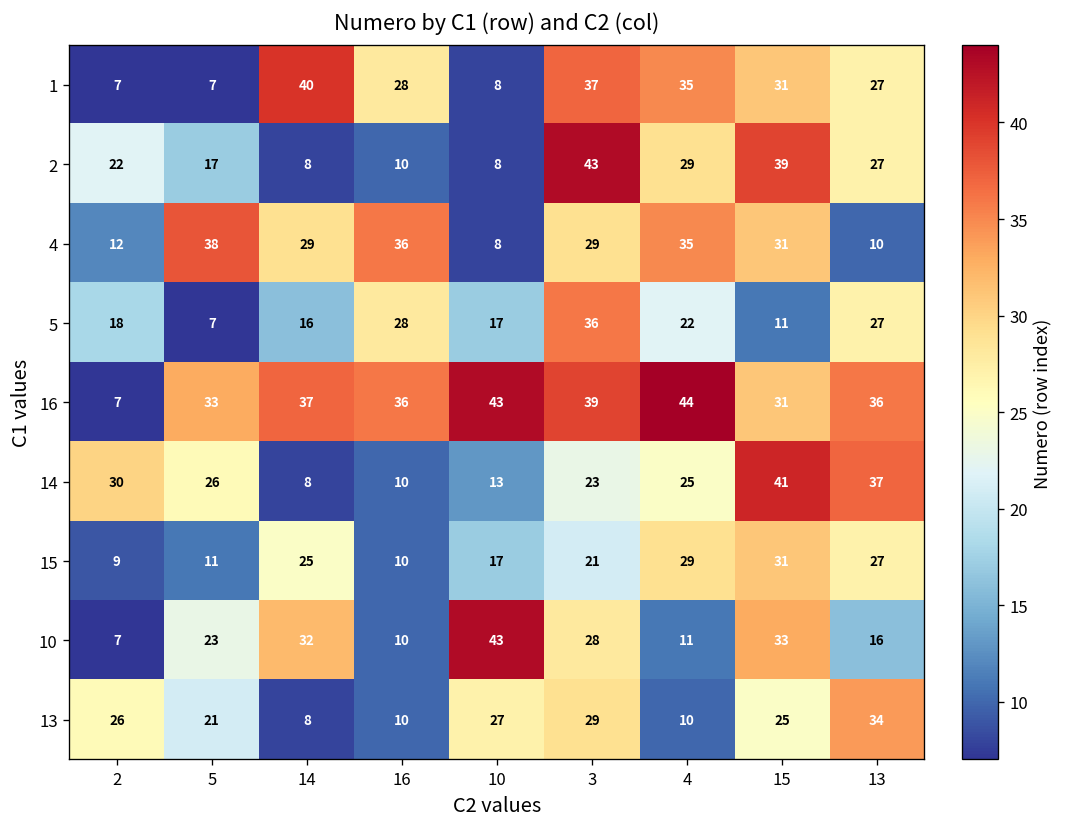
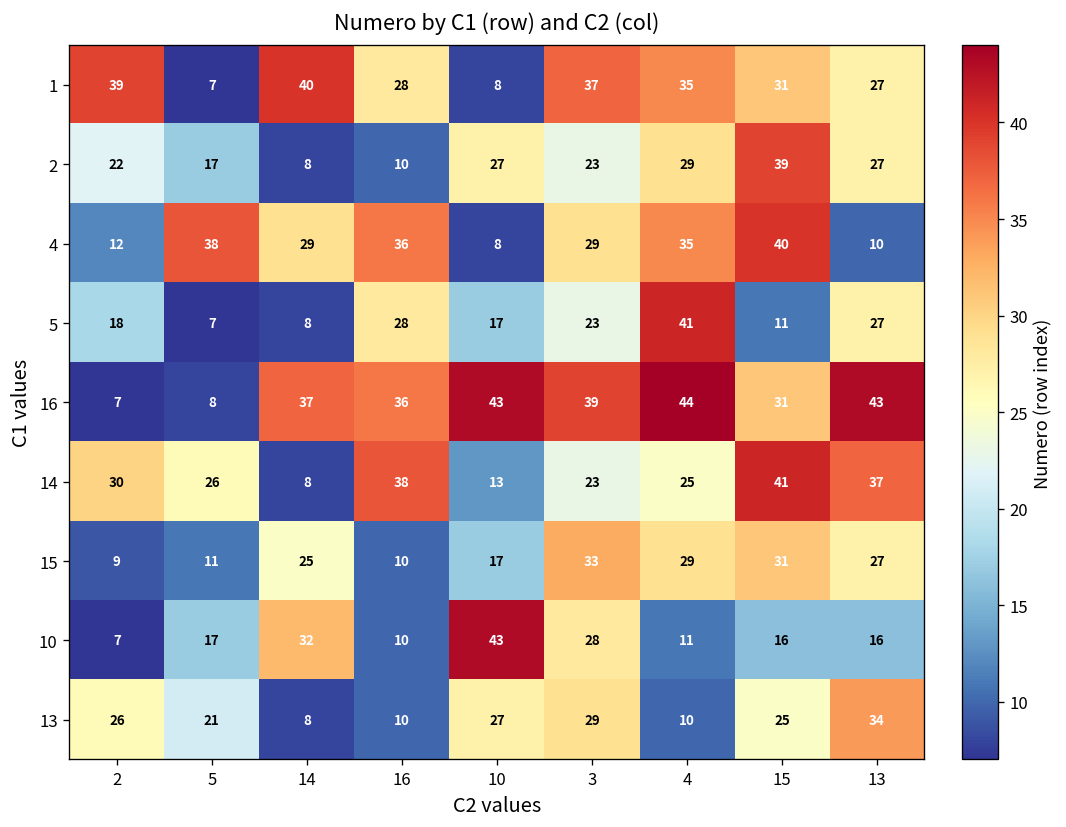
  {
    "1": {
-     "2": 7,
+     "2": 39,
      "5": 7,
      "14": 40,
      "16": 28,
      "10": 8,
      "3": 37,
      "4": 35,
      "15": 31,
      "13": 27
    },
    "2": {
      "2": 22,
      "5": 17,
      "14": 8,
      "16": 10,
-     "10": 8,
-     "3": 43,
+     "10": 27,
+     "3": 23,
      "4": 29,
      "15": 39,
      "13": 27
    },
    "4": {
      "2": 12,
      "5": 38,
      "14": 29,
      "16": 36,
      "10": 8,
      "3": 29,
      "4": 35,
-     "15": 31,
+     "15": 40,
      "13": 10
    },
    "5": {
      "2": 18,
      "5": 7,
-     "14": 16,
+     "14": 8,
      "16": 28,
      "10": 17,
-     "3": 36,
-     "4": 22,
+     "3": 23,
+     "4": 41,
      "15": 11,
      "13": 27
    },
    "16": {
      "2": 7,
-     "5": 33,
+     "5": 8,
      "14": 37,
      "16": 36,
      "10": 43,
      "3": 39,
      "4": 44,
      "15": 31,
-     "13": 36
+     "13": 43
    },
    "14": {
      "2": 30,
      "5": 26,
      "14": 8,
-     "16": 10,
+     "16": 38,
      "10": 13,
      "3": 23,
      "4": 25,
      "15": 41,
      "13": 37
    },
    "15": {
      "2": 9,
      "5": 11,
      "14": 25,
      "16": 10,
      "10": 17,
-     "3": 21,
+     "3": 33,
      "4": 29,
      "15": 31,
      "13": 27
    },
    "10": {
      "2": 7,
-     "5": 23,
+     "5": 17,
      "14": 32,
      "16": 10,
      "10": 43,
      "3": 28,
      "4": 11,
-     "15": 33,
+     "15": 16,
      "13": 16
    },
    "13": {
      "2": 26,
      "5": 21,
      "14": 8,
      "16": 10,
      "10": 27,
      "3": 29,
      "4": 10,
      "15": 25,
      "13": 34
    }
  }
